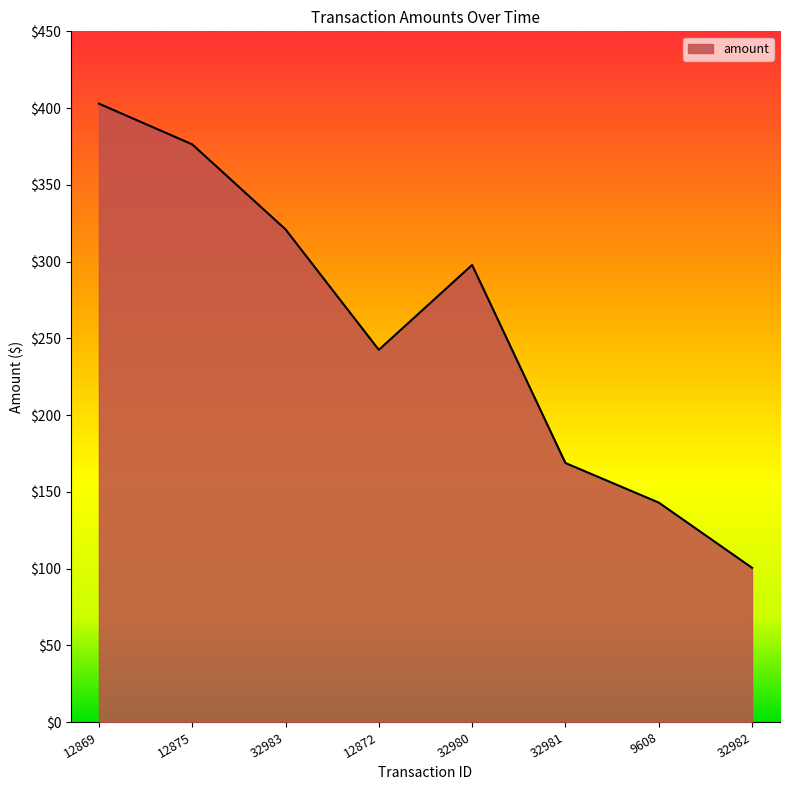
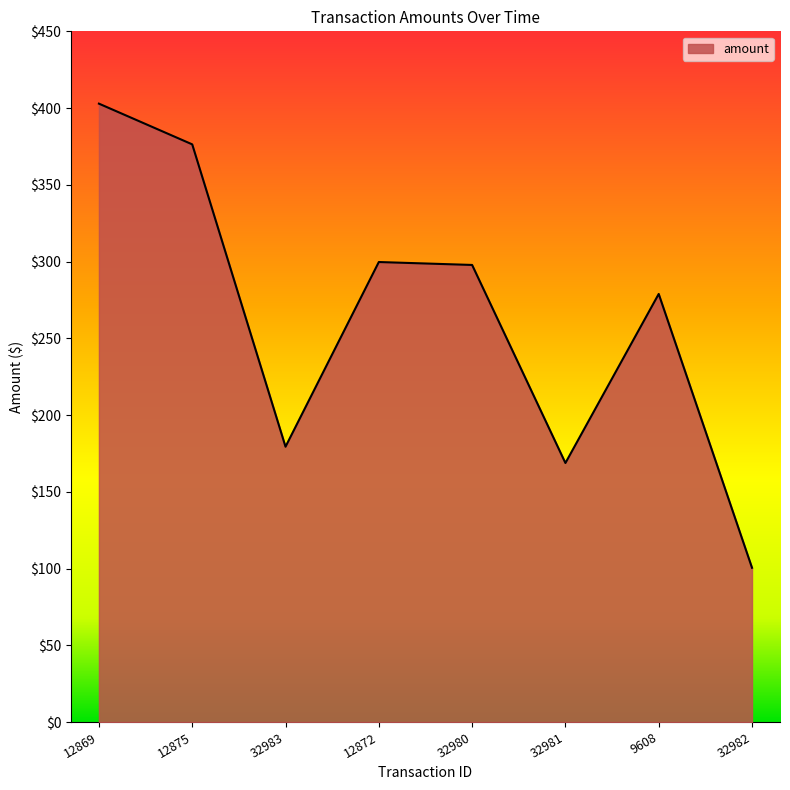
  {
    "12869": "$403",
    "12875": "$376",
-   "32983": "$321",
-   "12872": "$243",
+   "32983": "$179",
+   "12872": "$300",
    "32980": "$298",
    "32981": "$169",
-   "9608": "$143",
+   "9608": "$279",
    "32982": "$101"
  }
